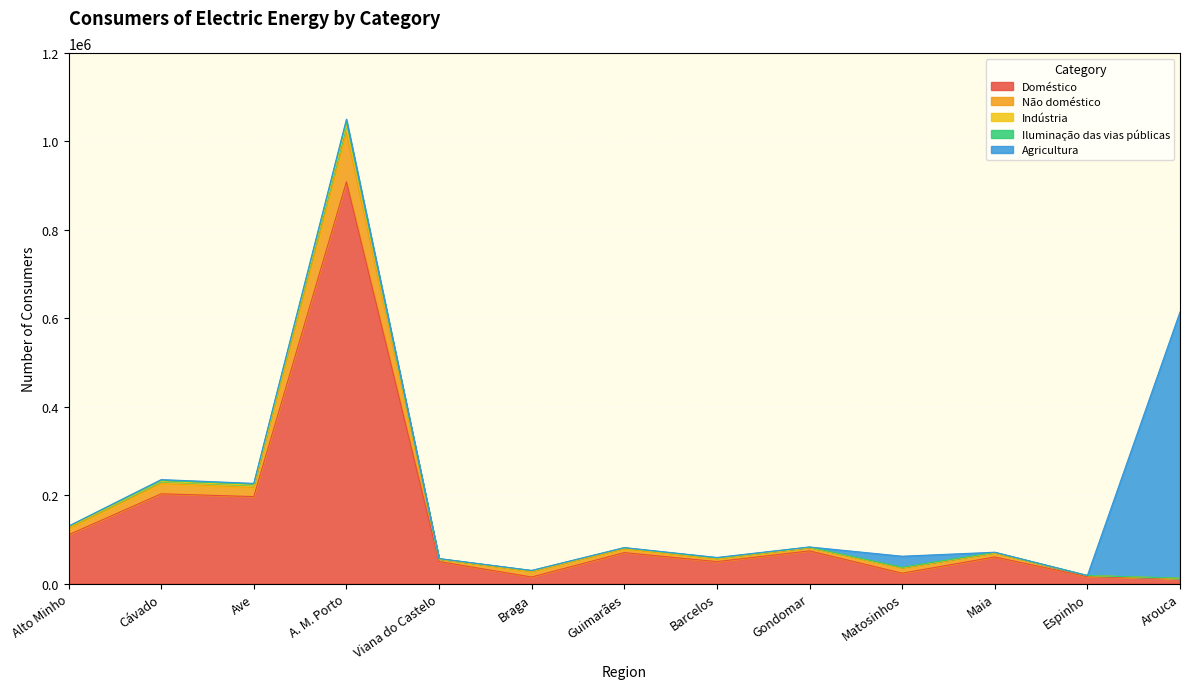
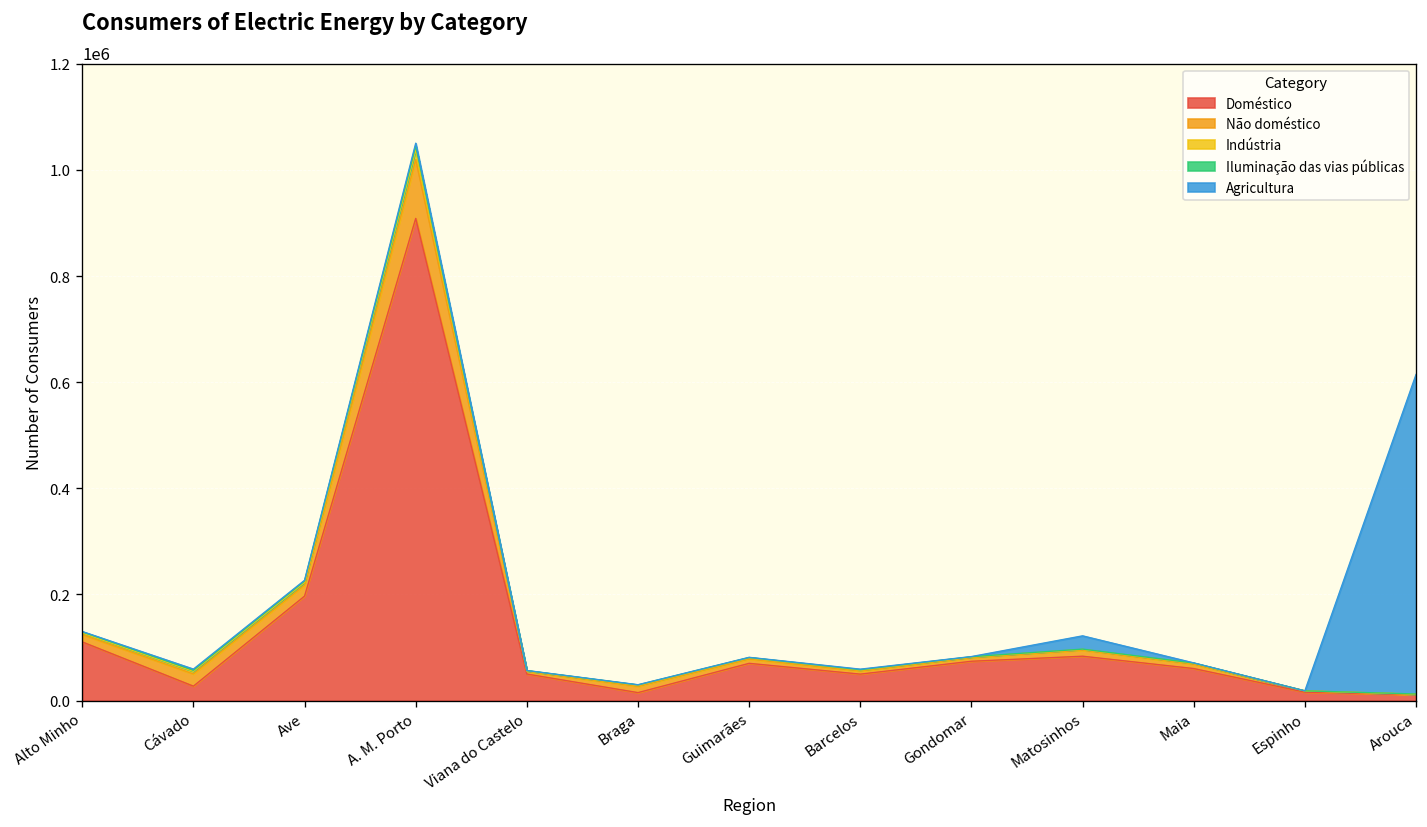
  {
    "Doméstico": {
      "Alto Minho": 110000,
-     "Cávado": 200000,
+     "Cávado": 30000,
      "Ave": 200000,
      "A. M. Porto": 910000,
      "Braga": 20000,
      "Guimarães": 70000,
      "Barcelos": 50000,
      "Gondomar": 70000,
-     "Matosinhos": 20000,
+     "Matosinhos": 80000,
      "Maia": 60000
    },
    "Agricultura": {
      "Matosinhos": 30000,
      "Arouca": 600000
    }
  }
